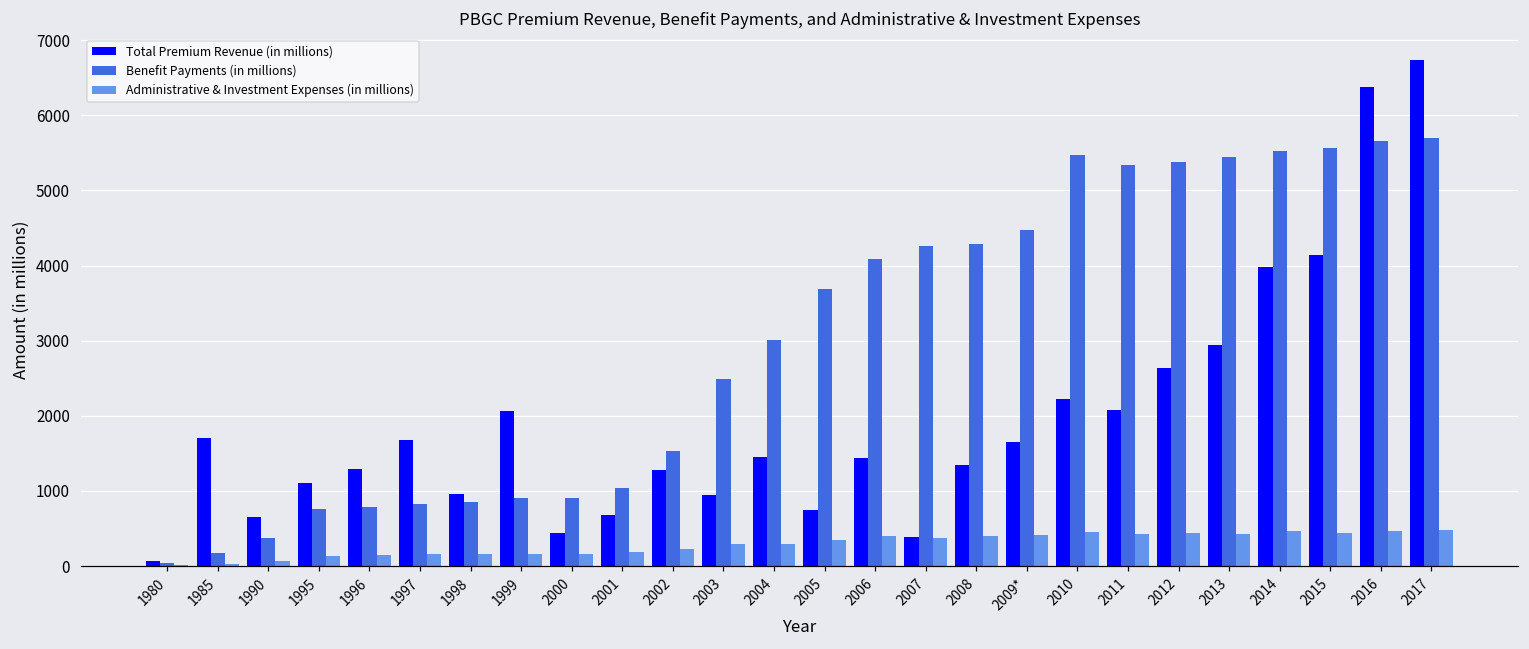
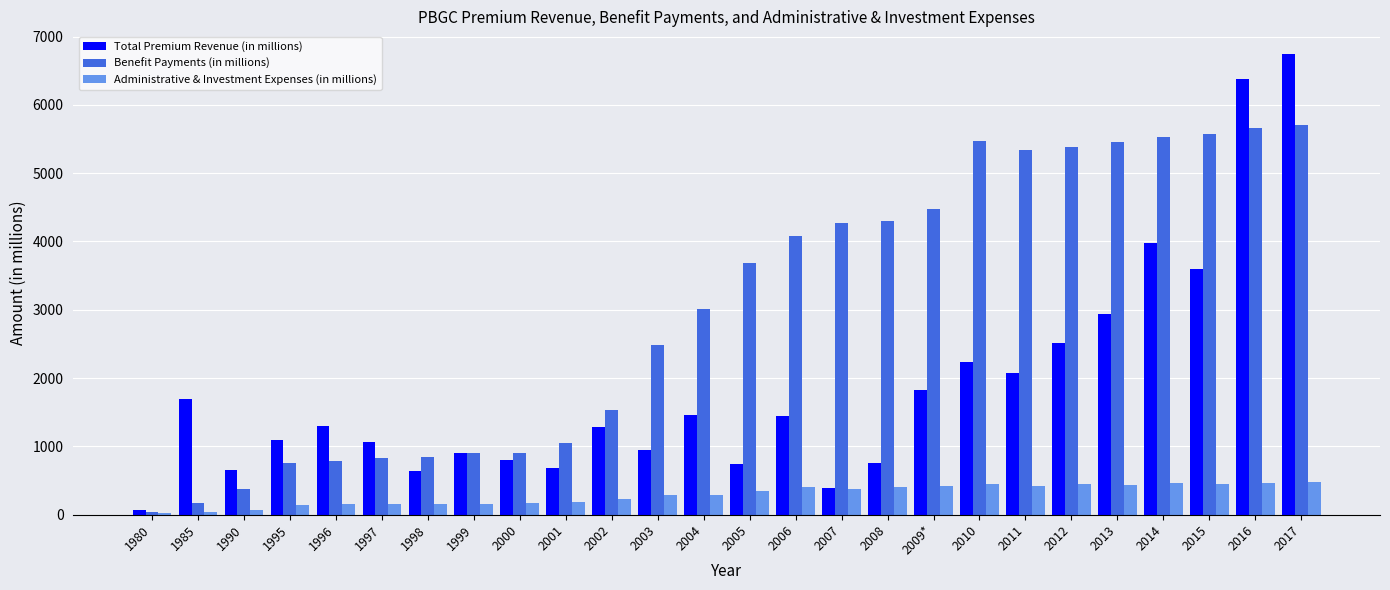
  {
    "Total Premium Revenue (in millions)": {
      "1980": 100,
      "1985": 1700,
      "1990": 700,
      "1995": 1100,
      "1996": 1300,
-     "1997": 1700,
-     "1998": 1000,
-     "1999": 2100,
-     "2000": 400,
+     "1997": 1100,
+     "1998": 600,
+     "1999": 900,
+     "2000": 800,
      "2001": 700,
      "2002": 1300,
      "2003": 900,
      "2004": 1500,
      "2005": 700,
      "2006": 1400,
      "2007": 400,
-     "2008": 1300,
-     "2009*": 1700,
+     "2008": 800,
+     "2009*": 1800,
      "2010": 2200,
      "2011": 2100,
-     "2012": 2600,
+     "2012": 2500,
      "2013": 2900,
      "2014": 4000,
-     "2015": 4100,
+     "2015": 3600,
      "2016": 6400,
      "2017": 6700
    }
  }
